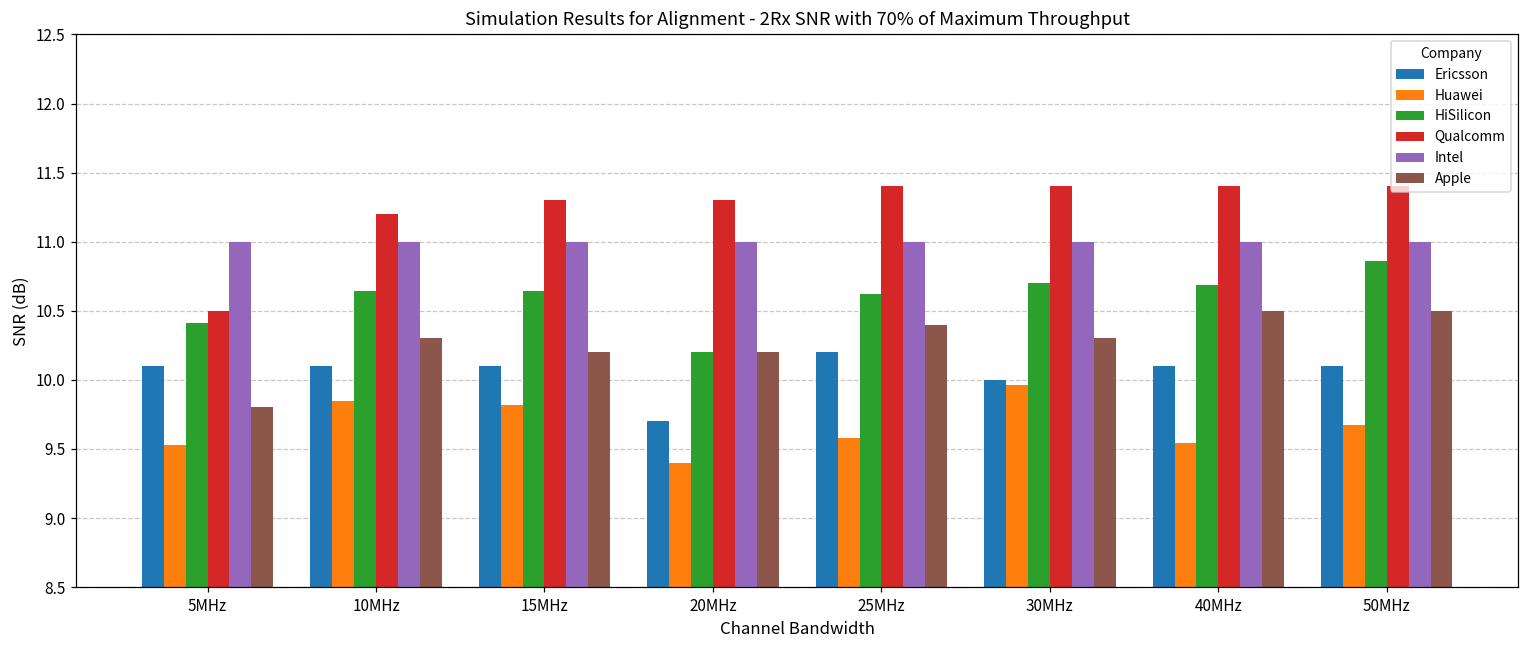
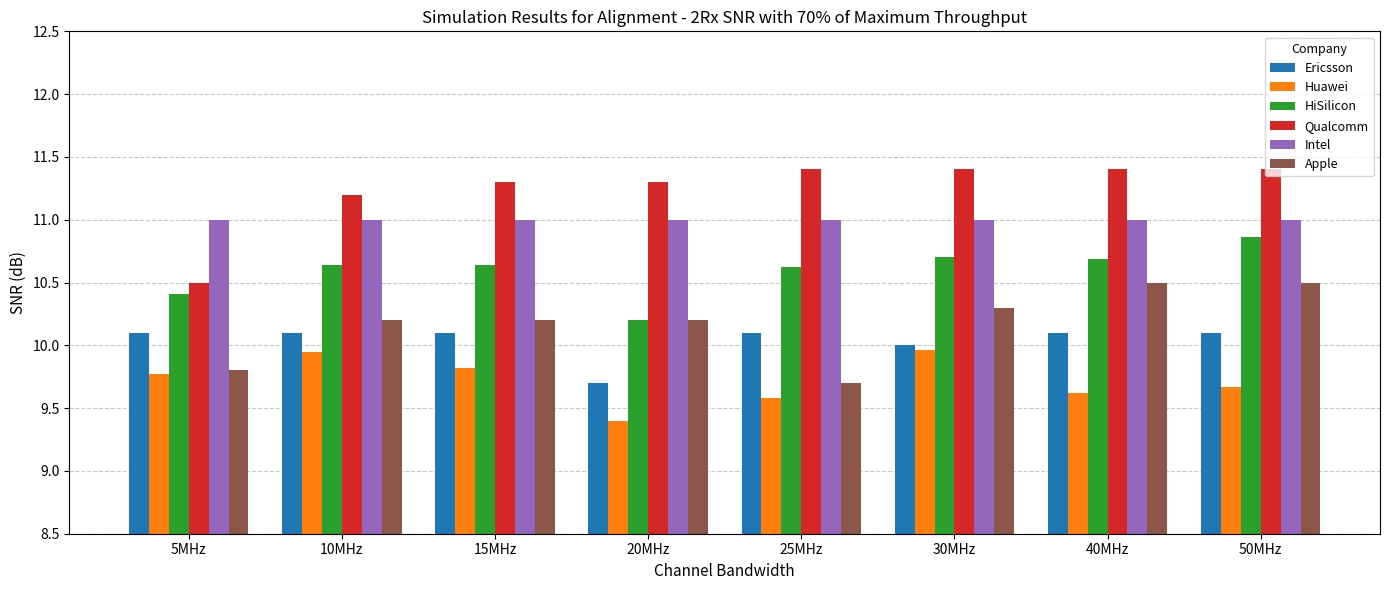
  {
    "Ericsson": {
      "5MHz": 10.1,
      "10MHz": 10.1,
      "15MHz": 10.1,
      "20MHz": 9.7,
-     "25MHz": 10.2,
+     "25MHz": 10.1,
      "30MHz": 10.0,
      "40MHz": 10.1,
      "50MHz": 10.1
    },
    "Huawei": {
-     "5MHz": 9.53,
-     "10MHz": 9.85,
+     "5MHz": 9.77,
+     "10MHz": 9.95,
      "15MHz": 9.82,
      "20MHz": 9.40,
      "25MHz": 9.58,
      "30MHz": 9.96,
-     "40MHz": 9.54,
+     "40MHz": 9.62,
      "50MHz": 9.67
    },
    "HiSilicon": {
      "5MHz": 10.41,
      "10MHz": 10.64,
      "15MHz": 10.64,
      "20MHz": 10.20,
      "25MHz": 10.62,
      "30MHz": 10.70,
      "40MHz": 10.69,
      "50MHz": 10.86
    },
    "Qualcomm": {
      "5MHz": 10.50,
      "10MHz": 11.20,
      "15MHz": 11.30,
      "20MHz": 11.30,
      "25MHz": 11.40,
      "30MHz": 11.40,
      "40MHz": 11.40
    },
    "Intel": {
      "5MHz": 11.00,
      "10MHz": 11.00,
      "15MHz": 11.00,
      "20MHz": 11.00,
      "25MHz": 11.00,
      "30MHz": 11.00,
      "40MHz": 11.00,
      "50MHz": 11.00
    },
    "Apple": {
      "5MHz": 9.8,
-     "10MHz": 10.3,
+     "10MHz": 10.2,
      "15MHz": 10.2,
      "20MHz": 10.2,
-     "25MHz": 10.4,
+     "25MHz": 9.7,
      "30MHz": 10.3,
      "40MHz": 10.5,
      "50MHz": 10.5
    }
  }
